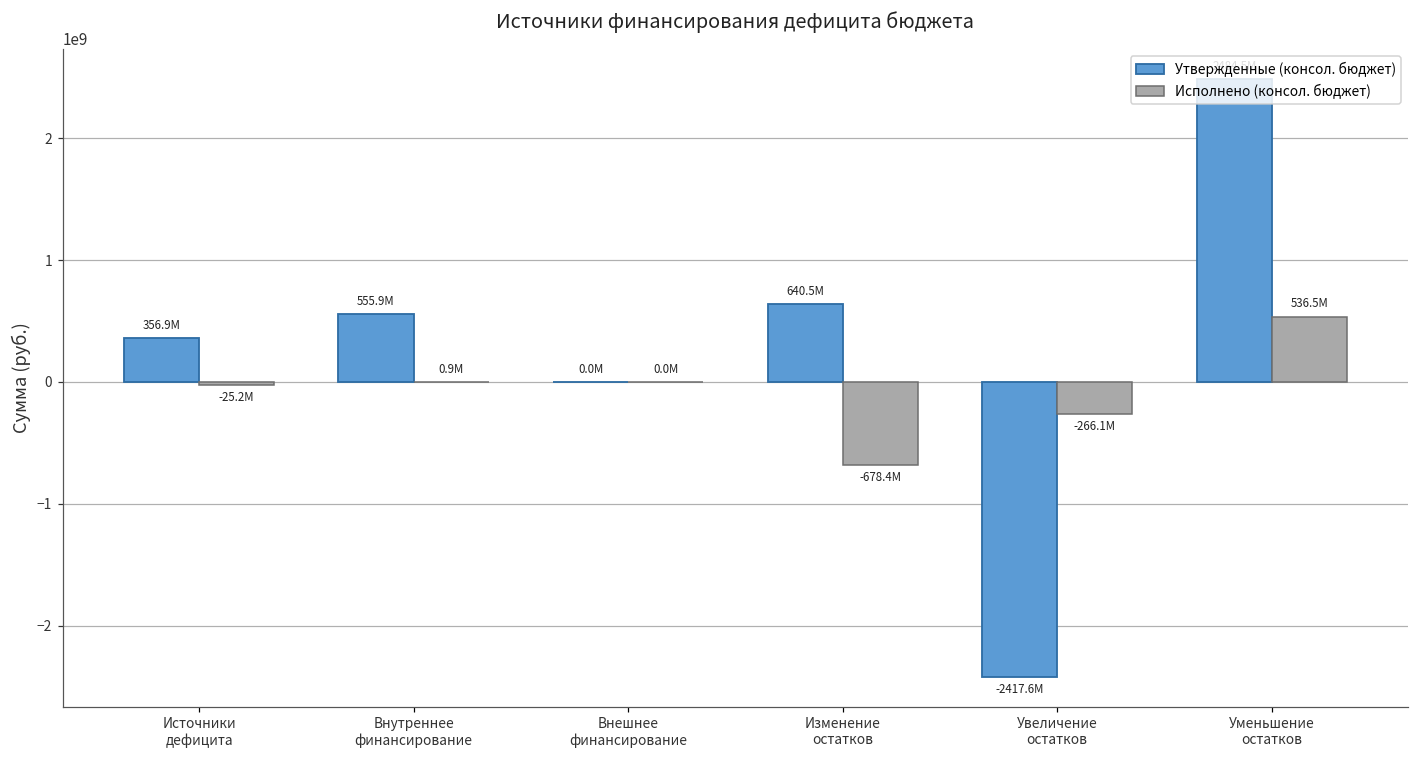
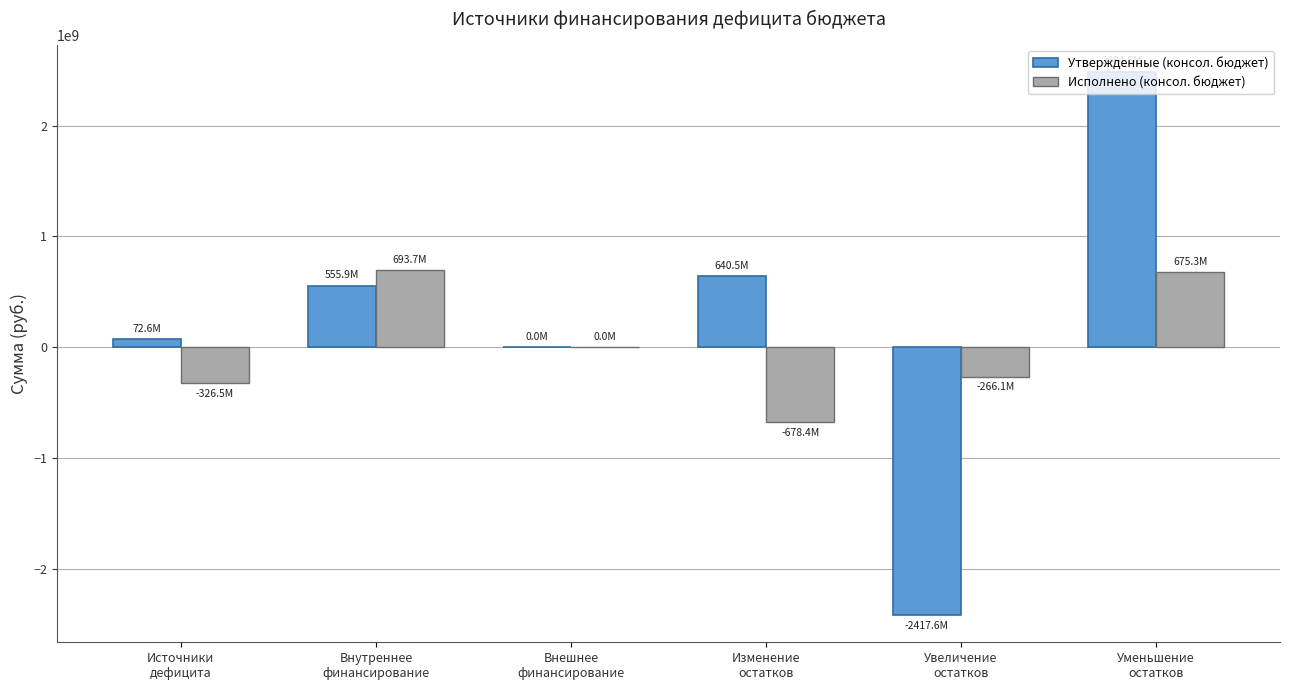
  {
    "Утвержденные (консол. бюджет)": {
-     "Источники дефицита": "356.9M",
+     "Источники дефицита": "72.6M",
      "Внутреннее финансирование": "555.9M",
      "Внешнее финансирование": "0.0M",
      "Изменение остатков": "640.5M",
      "Увеличение остатков": "-2417.6M"
    },
    "Исполнено (консол. бюджет)": {
-     "Источники дефицита": "-25.2M",
-     "Внутреннее финансирование": "0.9M",
+     "Источники дефицита": "-326.5M",
+     "Внутреннее финансирование": "693.7M",
      "Внешнее финансирование": "0.0M",
      "Изменение остатков": "-678.4M",
      "Увеличение остатков": "-266.1M",
-     "Уменьшение остатков": "536.5M"
+     "Уменьшение остатков": "675.3M"
    }
  }
